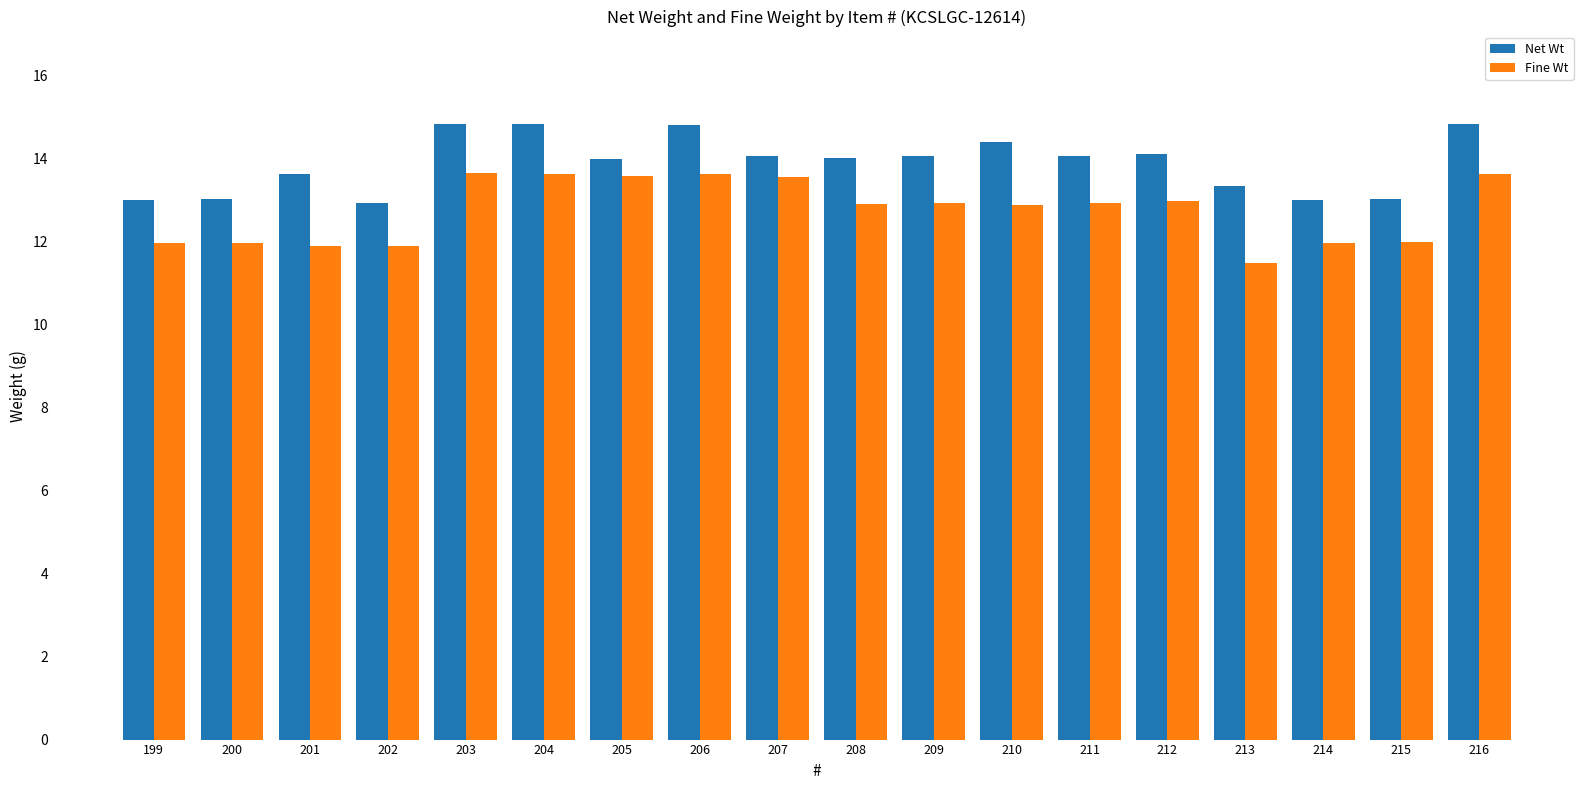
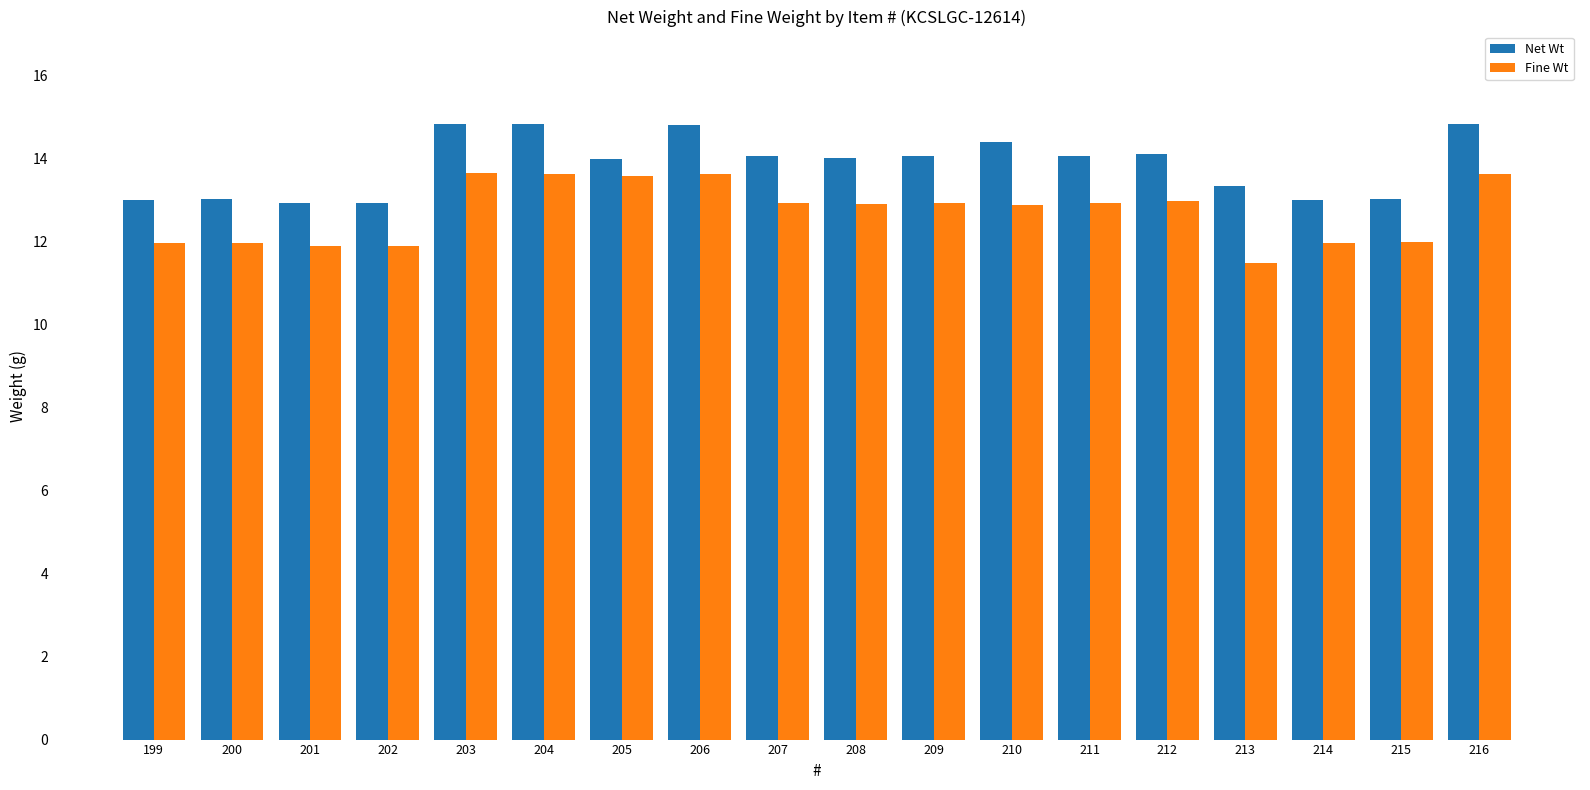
  {
    "Net Wt": {
      "199": 13.0,
      "200": 13.0,
-     "201": 13.6,
+     "201": 12.9,
      "202": 12.9,
      "203": 14.8,
      "204": 14.8,
      "205": 14.0,
      "206": 14.8,
      "207": 14.1,
      "208": 14.0,
      "209": 14.1,
      "210": 14.4,
      "211": 14.1,
      "212": 14.1,
      "213": 13.3,
      "214": 13.0,
      "215": 13.0,
      "216": 14.8
    },
    "Fine Wt": {
      "199": 12.0,
      "200": 12.0,
      "201": 11.9,
      "202": 11.9,
      "203": 13.6,
      "204": 13.6,
      "205": 13.6,
      "206": 13.6,
-     "207": 13.5,
+     "207": 12.9,
      "208": 12.9,
      "209": 12.9,
      "210": 12.9,
      "211": 12.9,
      "212": 13.0,
      "213": 11.5,
      "214": 12.0,
      "215": 12.0,
      "216": 13.6
    }
  }
